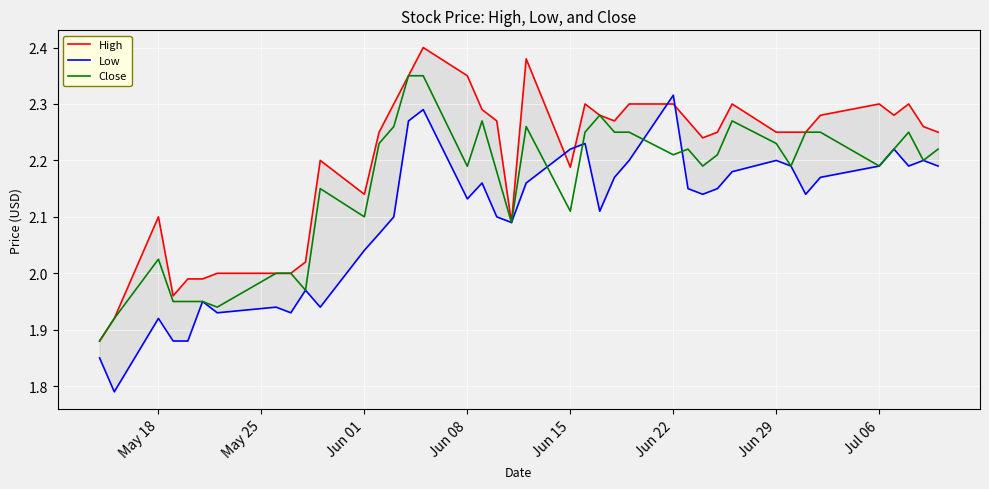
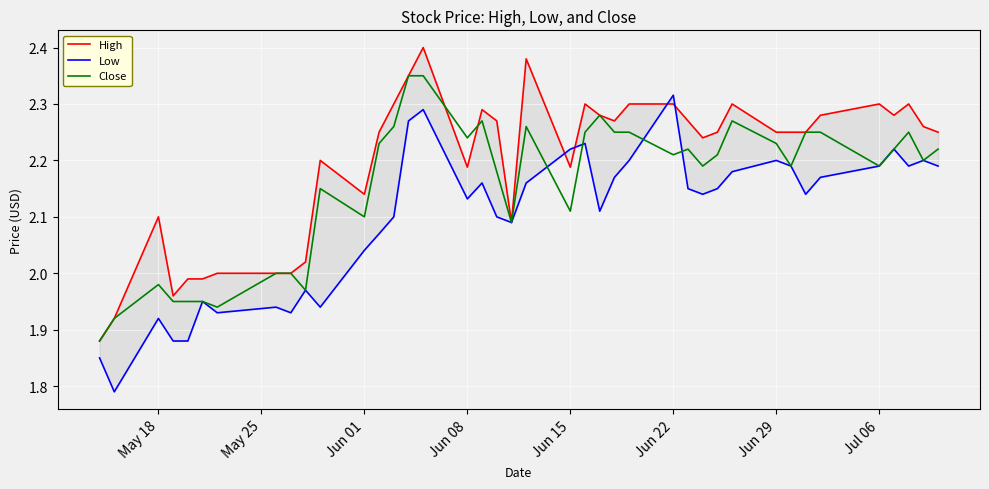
  {
    "High": {
-     "Jun 08": 2.35,
+     "Jun 08": 2.19,
      "Jun 15": 2.19,
      "Jun 22": 2.30
    },
    "Low": {
      "May 18": 1.92,
      "Jun 01": 2.04,
      "Jun 08": 2.13,
      "Jun 29": 2.20
    },
    "Close": {
-     "May 18": 2.02,
+     "May 18": 1.98,
      "Jun 01": 2.10,
-     "Jun 08": 2.19,
+     "Jun 08": 2.24,
      "Jun 15": 2.11,
      "Jun 22": 2.21,
      "Jun 29": 2.23
    }
  }
